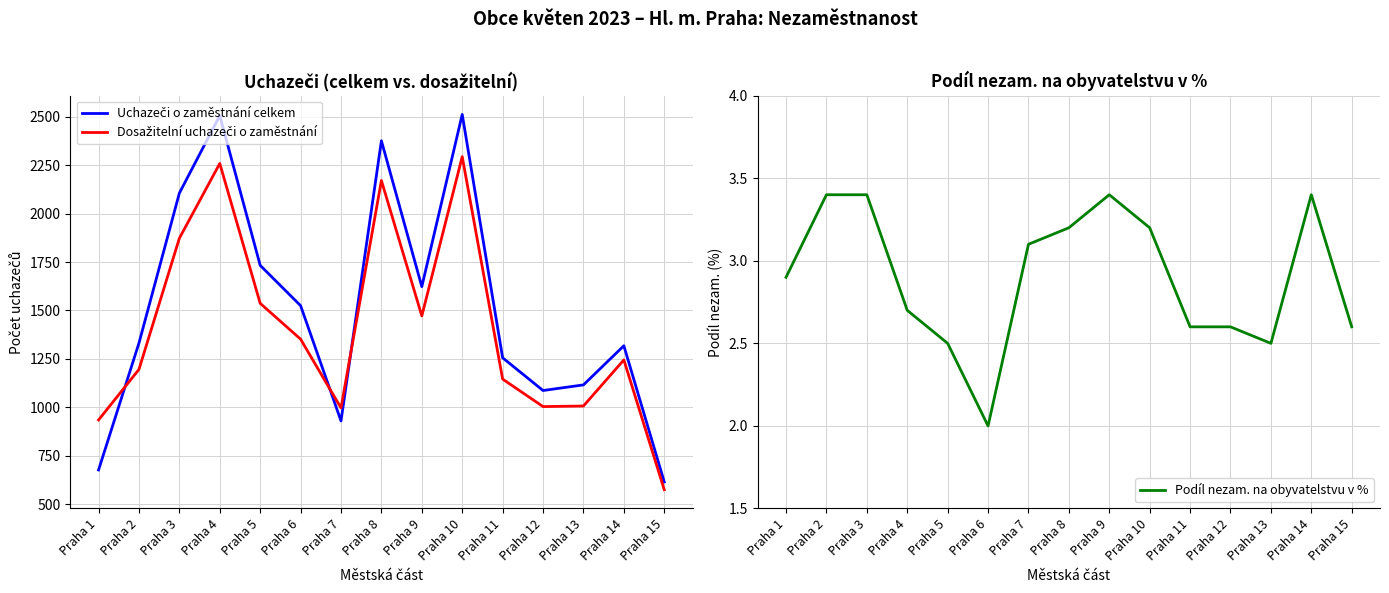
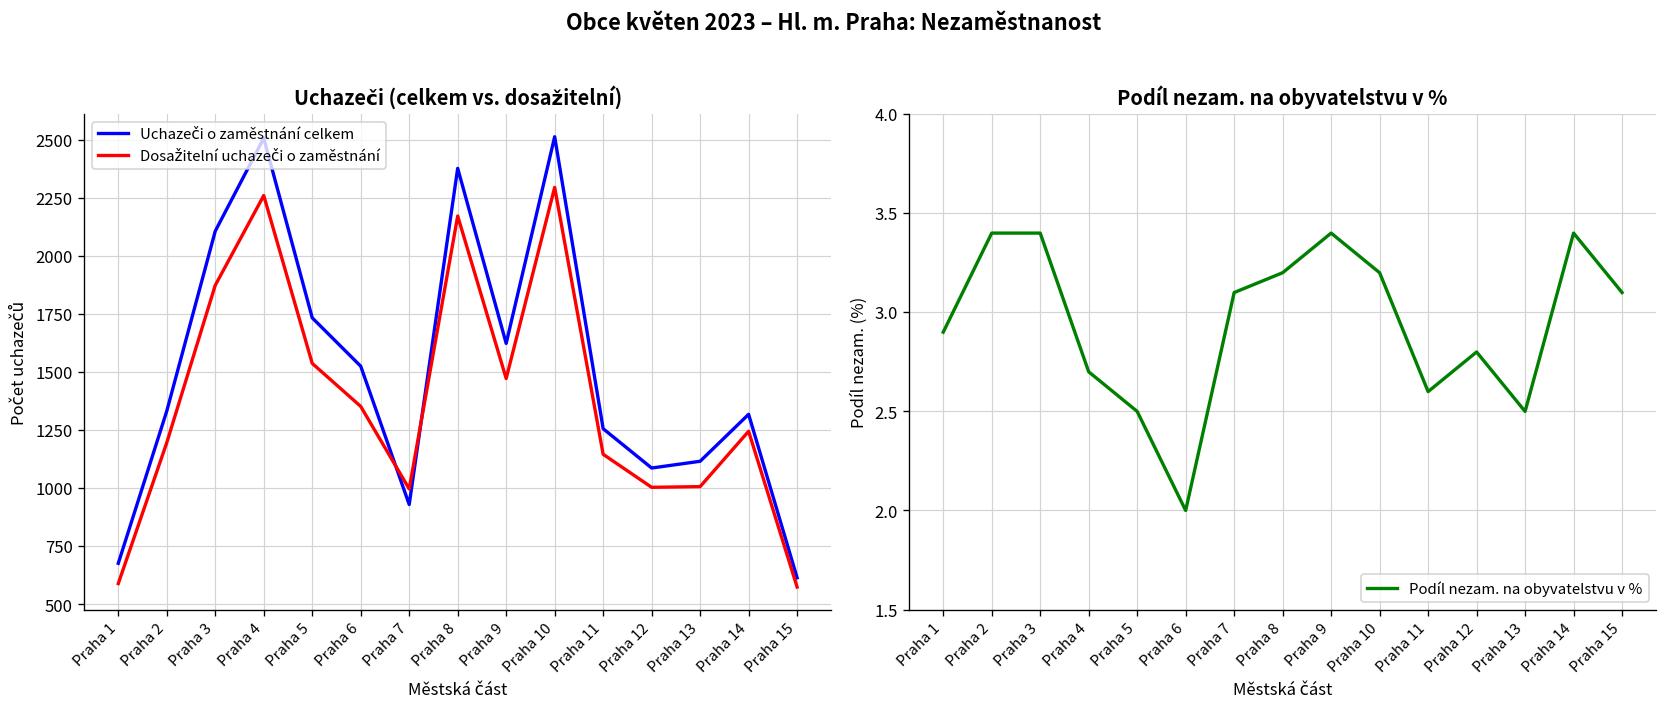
  {
    "Uchazeči (celkem vs. dosažitelní)": {
      "Uchazeči o zaměstnání celkem": {
        "Praha 1": 680,
        "Praha 2": 1330,
        "Praha 3": 2110,
        "Praha 5": 1730,
        "Praha 6": 1530,
        "Praha 7": 930,
        "Praha 8": 2380,
        "Praha 9": 1620,
        "Praha 10": 2510,
        "Praha 11": 1260,
        "Praha 12": 1090,
        "Praha 13": 1120,
        "Praha 14": 1320,
        "Praha 15": 620
      },
      "Dosažitelní uchazeči o zaměstnání": {
-       "Praha 1": 940,
+       "Praha 1": 590,
        "Praha 2": 1200,
        "Praha 3": 1870,
        "Praha 4": 2260,
        "Praha 5": 1540,
        "Praha 6": 1350,
        "Praha 7": 1000,
        "Praha 8": 2170,
        "Praha 9": 1470,
        "Praha 10": 2290,
        "Praha 11": 1150,
        "Praha 12": 1000,
        "Praha 13": 1010,
        "Praha 14": 1250,
        "Praha 15": 580
      }
    },
    "Podíl nezam. na obyvatelstvu v %": {
      "Praha 1": 2.9,
      "Praha 2": 3.4,
      "Praha 3": 3.4,
      "Praha 4": 2.7,
      "Praha 5": 2.5,
      "Praha 6": 2.0,
      "Praha 7": 3.1,
      "Praha 8": 3.2,
      "Praha 9": 3.4,
      "Praha 10": 3.2,
      "Praha 11": 2.6,
-     "Praha 12": 2.6,
+     "Praha 12": 2.8,
      "Praha 13": 2.5,
      "Praha 14": 3.4,
-     "Praha 15": 2.6
+     "Praha 15": 3.1
    }
  }
